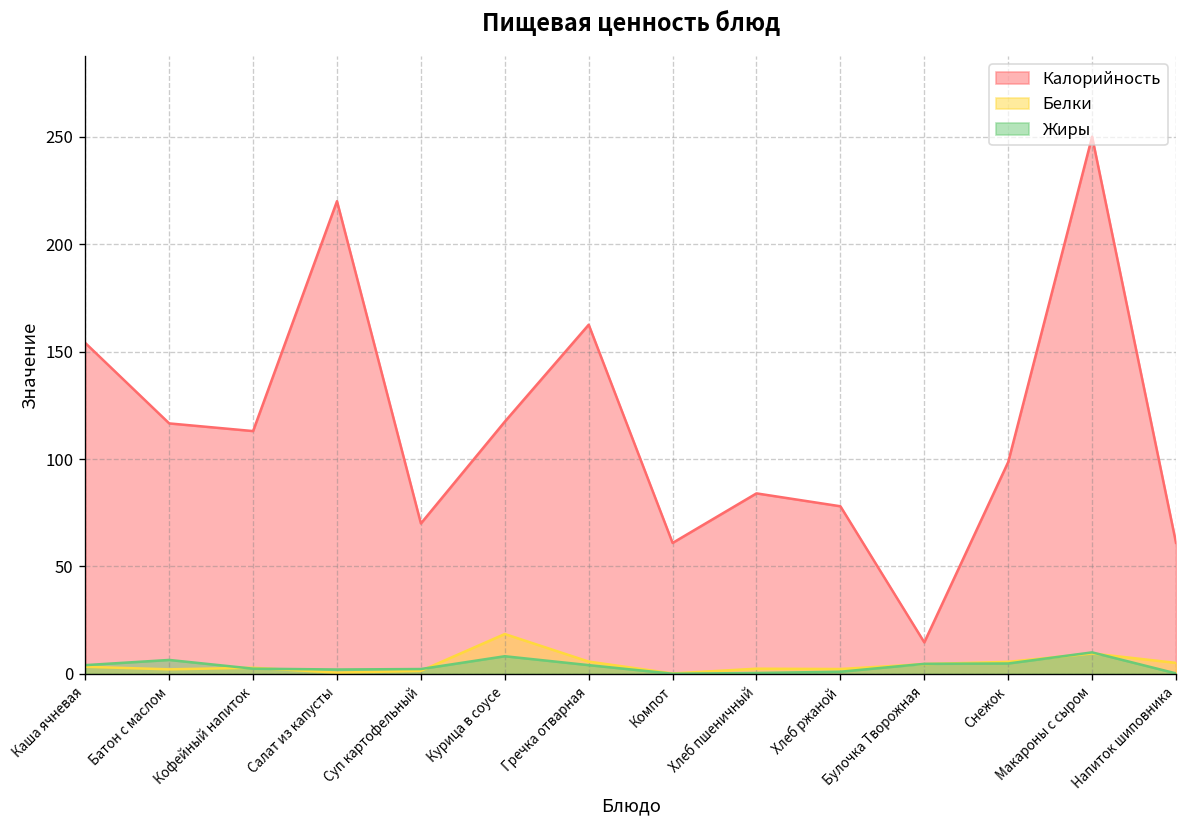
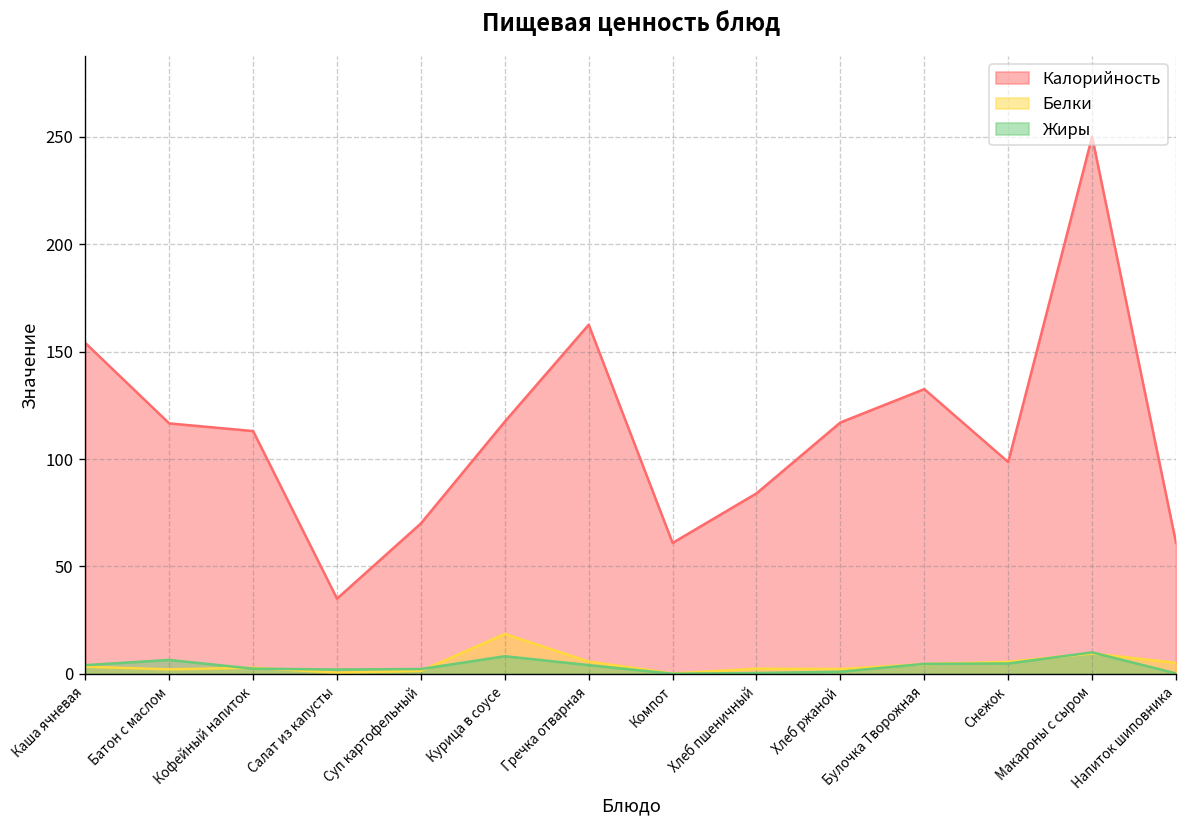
  {
    "Калорийность": {
      "Каша ячневая": 154,
      "Батон с маслом": 117,
      "Кофейный напиток": 113,
-     "Салат из капусты": 220,
+     "Салат из капусты": 35,
      "Суп картофельный": 70,
      "Курица в соусе": 117,
      "Гречка отварная": 163,
      "Компот": 61,
      "Хлеб пшеничный": 84,
-     "Хлеб ржаной": 78,
-     "Булочка Творожная": 15,
+     "Хлеб ржаной": 117,
+     "Булочка Творожная": 133,
      "Снежок": 99,
      "Напиток шиповника": 61
    },
    "Белки": {
      "Батон с маслом": 2,
      "Салат из капусты": 1,
      "Курица в соусе": 19,
      "Гречка отварная": 6,
      "Хлеб пшеничный": 2,
      "Напиток шиповника": 5
    },
    "Жиры": {
      "Батон с маслом": 6,
      "Салат из капусты": 2,
      "Курица в соусе": 8,
      "Гречка отварная": 4,
      "Хлеб пшеничный": 0,
      "Напиток шиповника": 0
    }
  }
